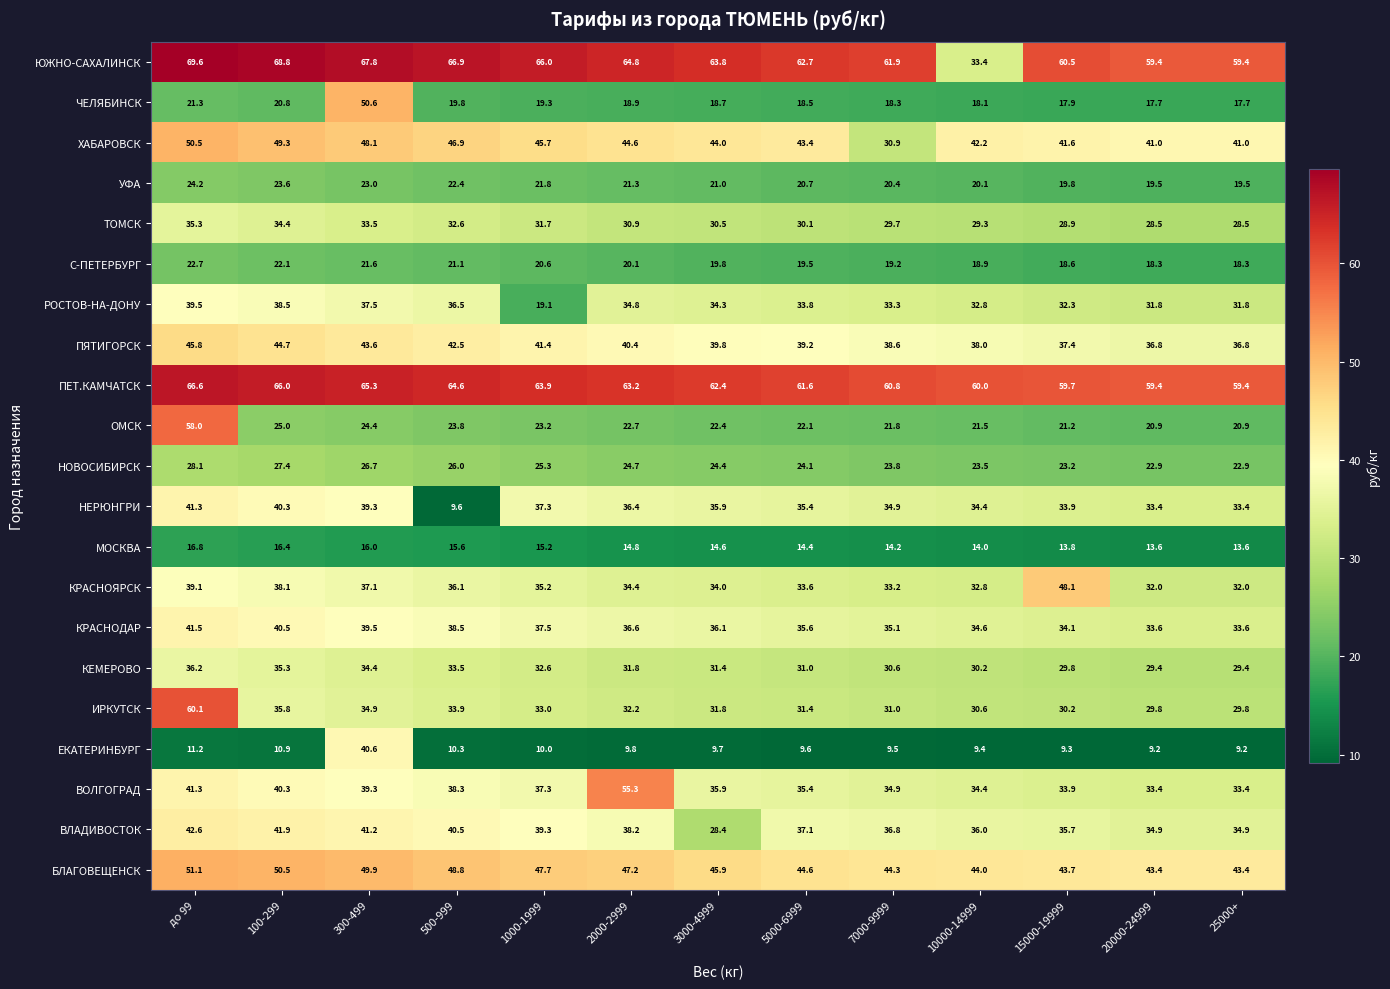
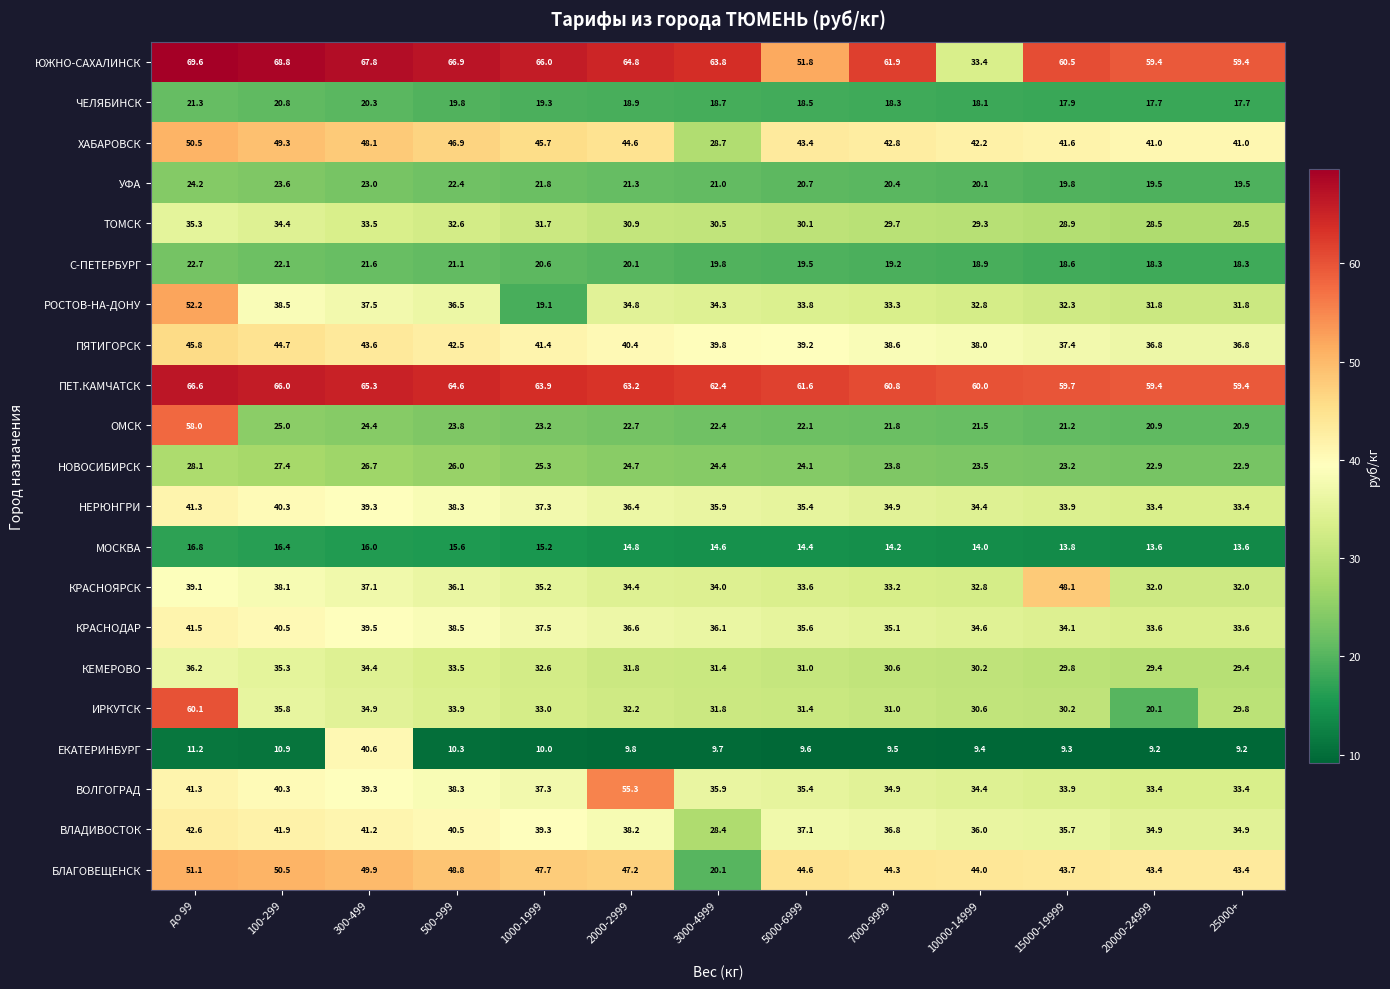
  {
    "ЮЖНО-САХАЛИНСК": {
      "до 99": 69.6,
      "100-299": 68.8,
      "300-499": 67.8,
      "500-999": 66.9,
      "1000-1999": 66.0,
      "2000-2999": 64.8,
      "3000-4999": 63.8,
-     "5000-6999": 62.7,
+     "5000-6999": 51.8,
      "7000-9999": 61.9,
      "10000-14999": 33.4,
      "15000-19999": 60.5,
      "20000-24999": 59.4,
      "25000+": 59.4
    },
    "ЧЕЛЯБИНСК": {
      "до 99": 21.3,
      "100-299": 20.8,
-     "300-499": 50.6,
+     "300-499": 20.3,
      "500-999": 19.8,
      "1000-1999": 19.3,
      "2000-2999": 18.9,
      "3000-4999": 18.7,
      "5000-6999": 18.5,
      "7000-9999": 18.3,
      "10000-14999": 18.1,
      "15000-19999": 17.9,
      "20000-24999": 17.7,
      "25000+": 17.7
    },
    "ХАБАРОВСК": {
      "до 99": 50.5,
      "100-299": 49.3,
      "300-499": 48.1,
      "500-999": 46.9,
      "1000-1999": 45.7,
      "2000-2999": 44.6,
-     "3000-4999": 44.0,
+     "3000-4999": 28.7,
      "5000-6999": 43.4,
-     "7000-9999": 30.9,
+     "7000-9999": 42.8,
      "10000-14999": 42.2,
      "15000-19999": 41.6,
      "20000-24999": 41.0,
      "25000+": 41.0
    },
    "РОСТОВ-НА-ДОНУ": {
-     "до 99": 39.5,
+     "до 99": 52.2,
      "100-299": 38.5,
      "300-499": 37.5,
      "500-999": 36.5,
      "1000-1999": 19.1,
      "2000-2999": 34.8,
      "3000-4999": 34.3,
      "5000-6999": 33.8,
      "7000-9999": 33.3,
      "10000-14999": 32.8,
      "15000-19999": 32.3,
      "20000-24999": 31.8,
      "25000+": 31.8
    },
    "НЕРЮНГРИ": {
      "до 99": 41.3,
      "100-299": 40.3,
      "300-499": 39.3,
-     "500-999": 9.6,
+     "500-999": 38.3,
      "1000-1999": 37.3,
      "2000-2999": 36.4,
      "3000-4999": 35.9,
      "5000-6999": 35.4,
      "7000-9999": 34.9,
      "10000-14999": 34.4,
      "15000-19999": 33.9,
      "20000-24999": 33.4,
      "25000+": 33.4
    },
    "ИРКУТСК": {
      "до 99": 60.1,
      "100-299": 35.8,
      "300-499": 34.9,
      "500-999": 33.9,
      "1000-1999": 33.0,
      "2000-2999": 32.2,
      "3000-4999": 31.8,
      "5000-6999": 31.4,
      "7000-9999": 31.0,
      "10000-14999": 30.6,
      "15000-19999": 30.2,
-     "20000-24999": 29.8,
+     "20000-24999": 20.1,
      "25000+": 29.8
    },
    "БЛАГОВЕЩЕНСК": {
      "до 99": 51.1,
      "100-299": 50.5,
      "300-499": 49.9,
      "500-999": 48.8,
      "1000-1999": 47.7,
      "2000-2999": 47.2,
-     "3000-4999": 45.9,
+     "3000-4999": 20.1,
      "5000-6999": 44.6,
      "7000-9999": 44.3,
      "10000-14999": 44.0,
      "15000-19999": 43.7,
      "20000-24999": 43.4,
      "25000+": 43.4
    }
  }
